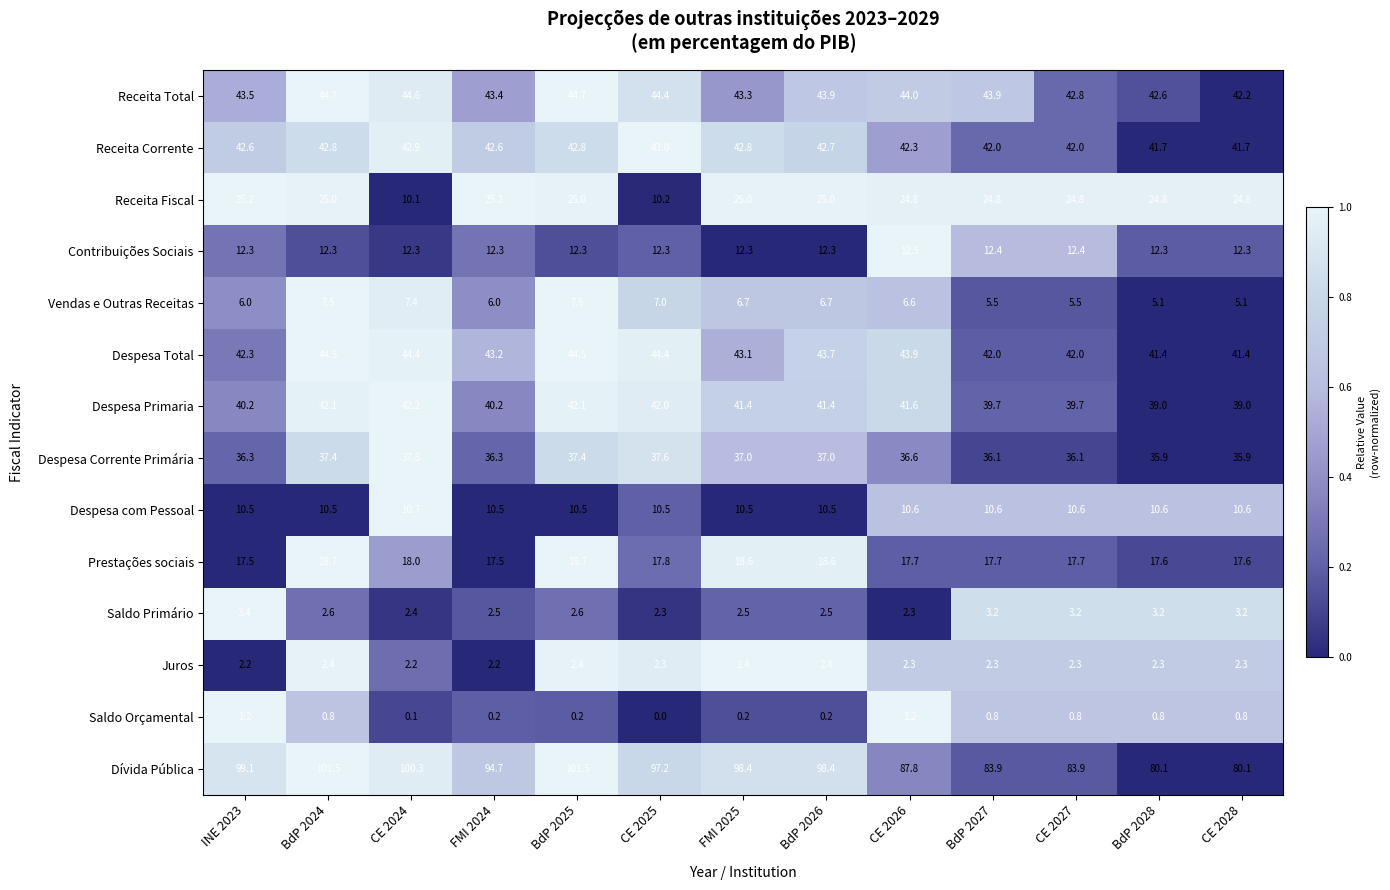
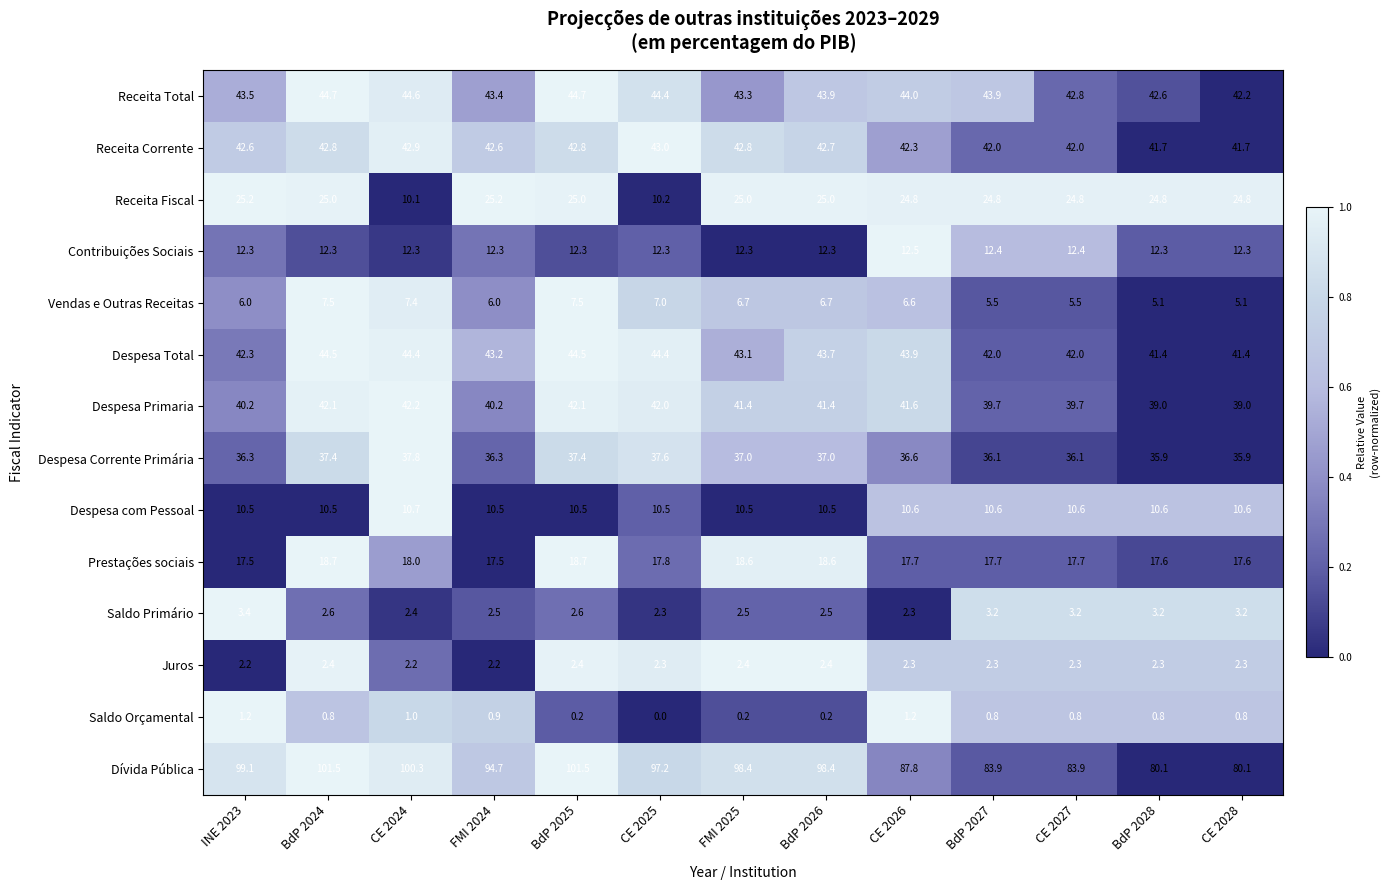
  {
    "Receita Total": {
      "INE 2023": 43.5,
      "FMI 2024": 43.4,
      "FMI 2025": 43.3,
      "BdP 2026": 43.9,
      "CE 2026": 44.0,
      "BdP 2027": 43.9,
      "CE 2027": 42.8,
      "BdP 2028": 42.6,
      "CE 2028": 42.2
    },
    "Receita Corrente": {
      "INE 2023": 42.6,
      "BdP 2024": 42.8,
      "FMI 2024": 42.6,
      "BdP 2025": 42.8,
      "FMI 2025": 42.8,
      "BdP 2026": 42.7,
      "CE 2026": 42.3,
      "BdP 2027": 42.0,
      "CE 2027": 42.0,
      "BdP 2028": 41.7,
      "CE 2028": 41.7
    },
    "Receita Fiscal": {
      "CE 2024": 10.1,
      "CE 2025": 10.2
    },
    "Contribuições Sociais": {
      "INE 2023": 12.3,
      "BdP 2024": 12.3,
      "CE 2024": 12.3,
      "FMI 2024": 12.3,
      "BdP 2025": 12.3,
      "CE 2025": 12.3,
      "FMI 2025": 12.3,
      "BdP 2026": 12.3,
      "BdP 2027": 12.4,
      "CE 2027": 12.4,
      "BdP 2028": 12.3,
      "CE 2028": 12.3
    },
    "Vendas e Outras Receitas": {
      "INE 2023": 6.0,
      "FMI 2024": 6.0,
      "CE 2025": 7.0,
      "FMI 2025": 6.7,
      "BdP 2026": 6.7,
      "CE 2026": 6.6,
      "BdP 2027": 5.5,
      "CE 2027": 5.5,
      "BdP 2028": 5.1,
      "CE 2028": 5.1
    },
    "Despesa Total": {
      "INE 2023": 42.3,
      "FMI 2024": 43.2,
      "FMI 2025": 43.1,
      "BdP 2026": 43.7,
      "CE 2026": 43.9,
      "BdP 2027": 42.0,
      "CE 2027": 42.0,
      "BdP 2028": 41.4,
      "CE 2028": 41.4
    },
    "Despesa Primaria": {
      "INE 2023": 40.2,
      "FMI 2024": 40.2,
      "FMI 2025": 41.4,
      "BdP 2026": 41.4,
      "CE 2026": 41.6,
      "BdP 2027": 39.7,
      "CE 2027": 39.7,
      "BdP 2028": 39.0,
      "CE 2028": 39.0
    },
    "Despesa Corrente Primária": {
      "INE 2023": 36.3,
      "BdP 2024": 37.4,
      "FMI 2024": 36.3,
      "BdP 2025": 37.4,
      "FMI 2025": 37.0,
      "BdP 2026": 37.0,
      "CE 2026": 36.6,
      "BdP 2027": 36.1,
      "CE 2027": 36.1,
      "BdP 2028": 35.9,
      "CE 2028": 35.9
    },
    "Despesa com Pessoal": {
      "INE 2023": 10.5,
      "BdP 2024": 10.5,
      "FMI 2024": 10.5,
      "BdP 2025": 10.5,
      "CE 2025": 10.5,
      "FMI 2025": 10.5,
      "BdP 2026": 10.5,
      "CE 2026": 10.6,
      "BdP 2027": 10.6,
      "CE 2027": 10.6,
      "BdP 2028": 10.6,
      "CE 2028": 10.6
    },
    "Prestações sociais": {
      "INE 2023": 17.5,
      "CE 2024": 18.0,
      "FMI 2024": 17.5,
      "CE 2025": 17.8,
      "CE 2026": 17.7,
      "BdP 2027": 17.7,
      "CE 2027": 17.7,
      "BdP 2028": 17.6,
      "CE 2028": 17.6
    },
    "Saldo Primário": {
      "BdP 2024": 2.6,
      "CE 2024": 2.4,
      "FMI 2024": 2.5,
      "BdP 2025": 2.6,
      "CE 2025": 2.3,
      "FMI 2025": 2.5,
      "BdP 2026": 2.5,
      "CE 2026": 2.3,
      "BdP 2027": 3.2,
      "CE 2027": 3.2,
      "BdP 2028": 3.2,
      "CE 2028": 3.2
    },
    "Juros": {
      "INE 2023": 2.2,
      "CE 2024": 2.2,
      "FMI 2024": 2.2,
      "CE 2026": 2.3,
      "BdP 2027": 2.3,
      "CE 2027": 2.3,
      "BdP 2028": 2.3,
      "CE 2028": 2.3
    },
    "Saldo Orçamental": {
      "BdP 2024": 0.8,
-     "CE 2024": 0.1,
-     "FMI 2024": 0.2,
+     "CE 2024": 1.0,
+     "FMI 2024": 0.9,
      "BdP 2025": 0.2,
      "CE 2025": 0.0,
      "FMI 2025": 0.2,
      "BdP 2026": 0.2,
      "BdP 2027": 0.8,
      "CE 2027": 0.8,
      "BdP 2028": 0.8,
      "CE 2028": 0.8
    },
    "Dívida Pública": {
      "FMI 2024": 94.7,
      "CE 2025": 97.2,
      "CE 2026": 87.8,
      "BdP 2027": 83.9,
      "CE 2027": 83.9,
      "BdP 2028": 80.1,
      "CE 2028": 80.1
    }
  }
